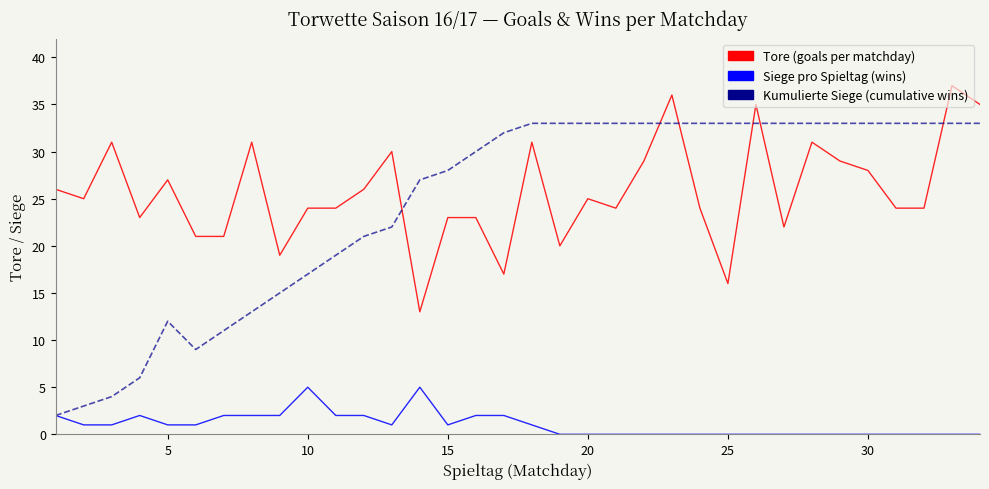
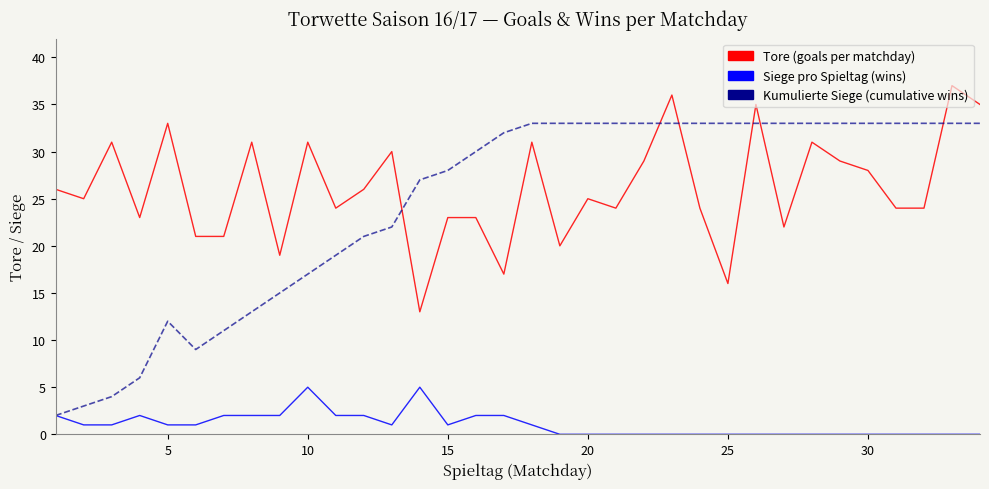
  {
    "Tore (goals per matchday)": {
-     "5": 27,
-     "10": 24,
+     "5": 33,
+     "10": 31,
      "15": 23,
      "20": 25,
      "25": 16,
      "30": 28
    },
    "Siege pro Spieltag (wins)": {
      "5": 1,
      "10": 5,
      "15": 1,
      "20": 0,
      "25": 0,
      "30": 0
    },
    "Kumulierte Siege (cumulative wins)": {
      "5": 12,
      "10": 17,
      "15": 28,
      "20": 33,
      "25": 33,
      "30": 33
    }
  }
